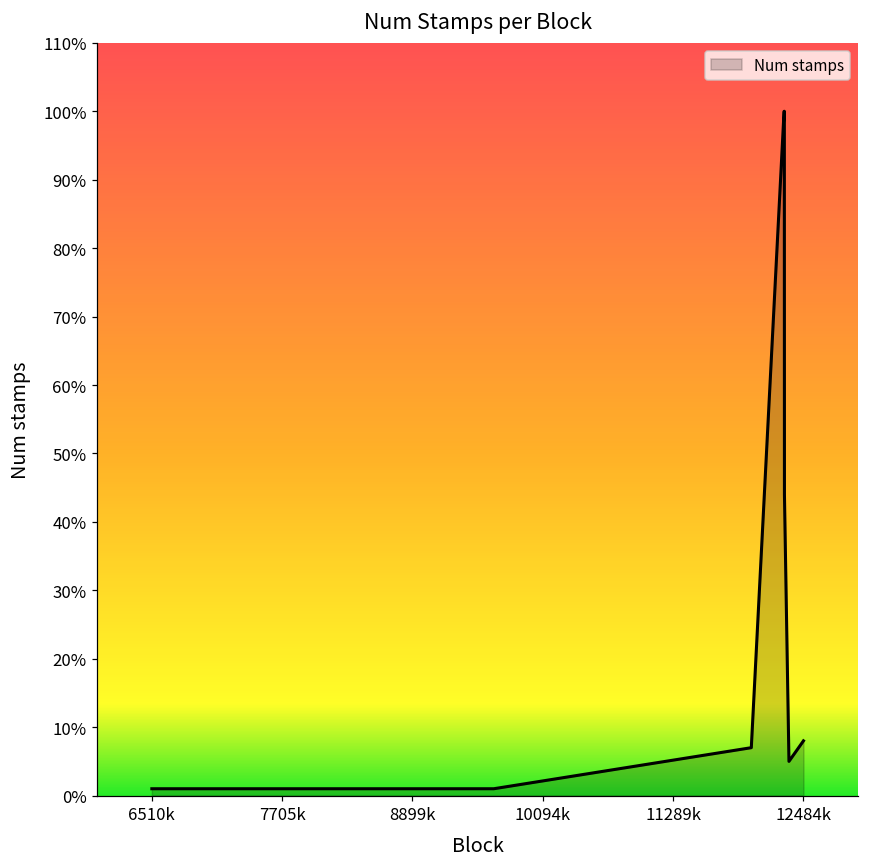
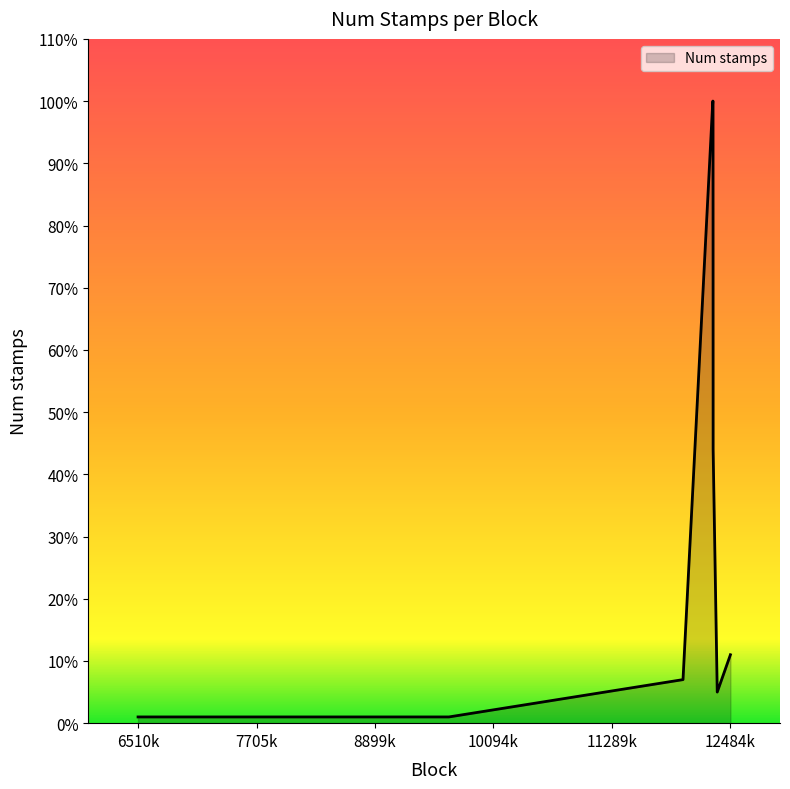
  {
    "6510k": "1%",
-   "12484k": "8%"
+   "12484k": "11%"
  }
